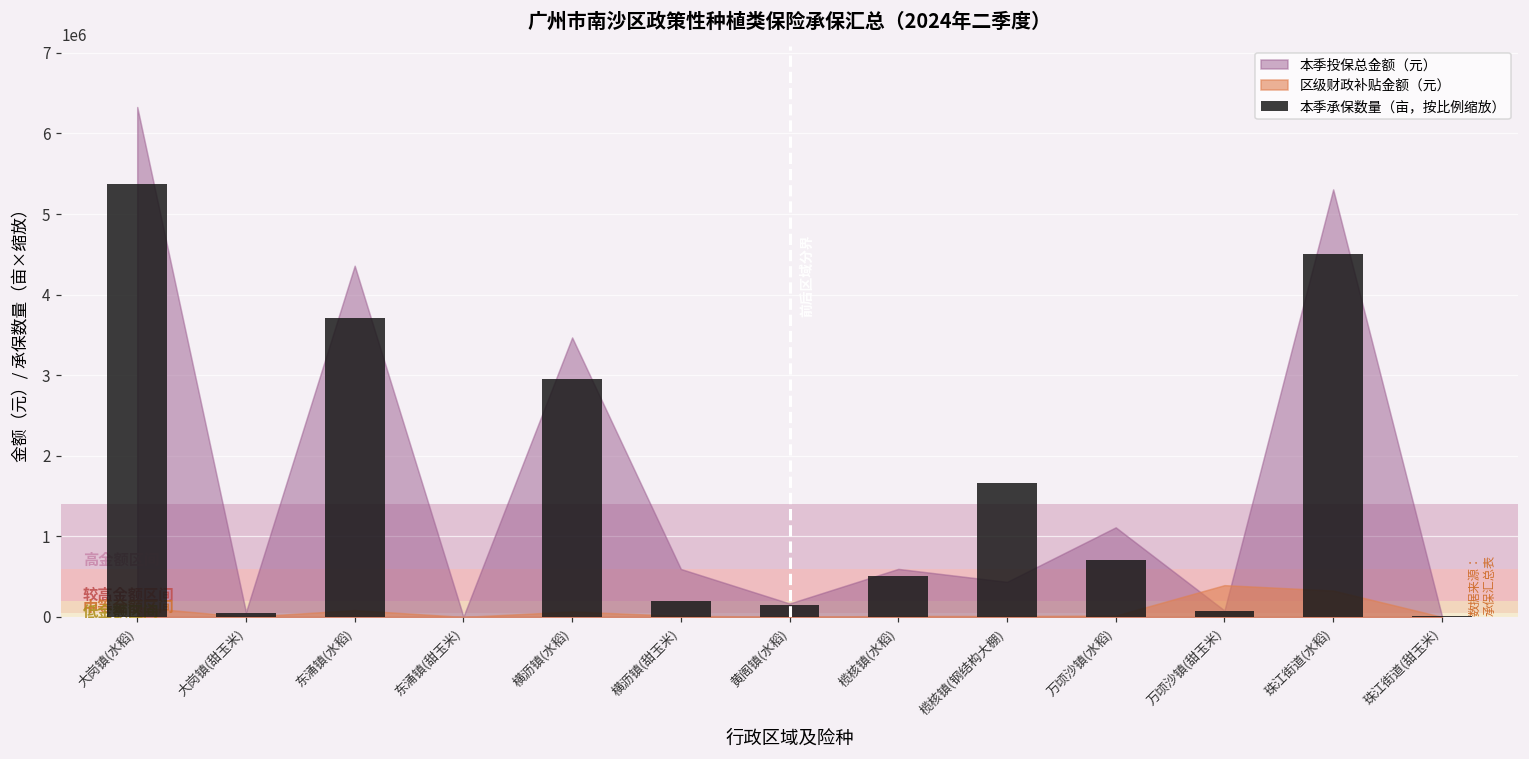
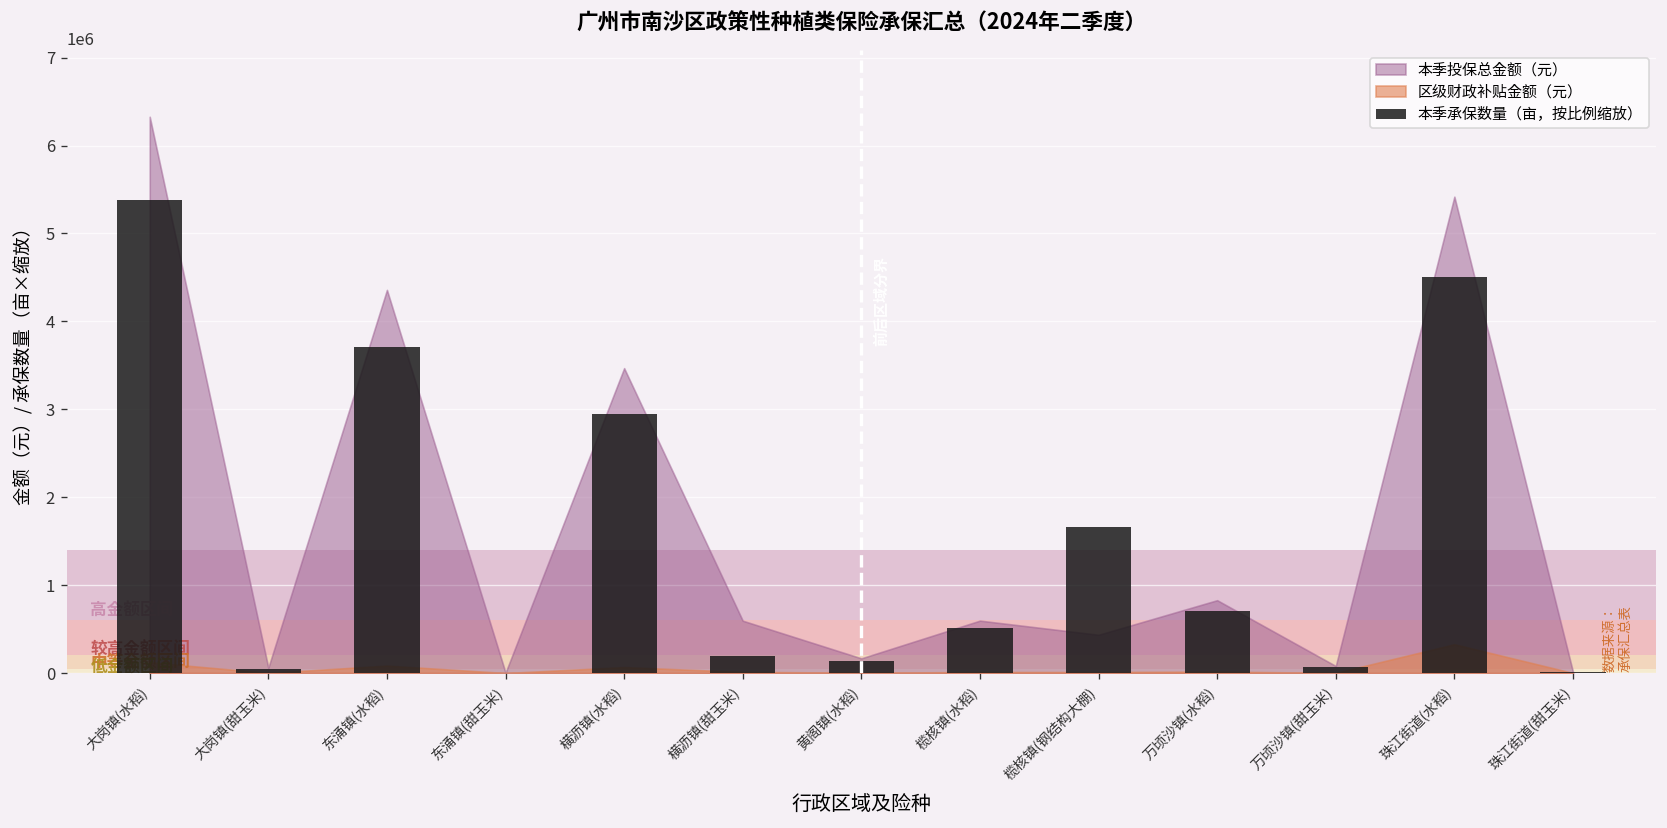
  {
    "本季承保数量（亩，按比例缩放）": {
      "大岗镇(水稻)": 5400000,
      "大岗镇(甜玉米)": 100000,
      "东涌镇(水稻)": 3700000,
      "横沥镇(水稻)": 2900000,
      "横沥镇(甜玉米)": 200000,
      "黄阁镇(水稻)": 100000,
      "榄核镇(水稻)": 500000,
      "榄核镇(钢结构大棚)": 1700000,
      "万顷沙镇(水稻)": 700000,
      "万顷沙镇(甜玉米)": 100000,
      "珠江街道(水稻)": 4500000
    },
    "本季投保总金额（元）": {
      "大岗镇(水稻)": 6300000,
      "大岗镇(甜玉米)": 100000,
      "东涌镇(水稻)": 4400000,
      "横沥镇(水稻)": 3500000,
      "横沥镇(甜玉米)": 600000,
      "黄阁镇(水稻)": 200000,
      "榄核镇(水稻)": 600000,
      "榄核镇(钢结构大棚)": 400000,
-     "万顷沙镇(水稻)": 1100000,
+     "万顷沙镇(水稻)": 800000,
      "万顷沙镇(甜玉米)": 100000,
-     "珠江街道(水稻)": 5300000
+     "珠江街道(水稻)": 5400000
    },
    "区级财政补贴金额（元）": {
      "大岗镇(水稻)": 100000,
      "东涌镇(水稻)": 100000,
      "横沥镇(水稻)": 100000,
-     "万顷沙镇(甜玉米)": 400000,
+     "万顷沙镇(甜玉米)": 0,
      "珠江街道(水稻)": 300000
    }
  }
